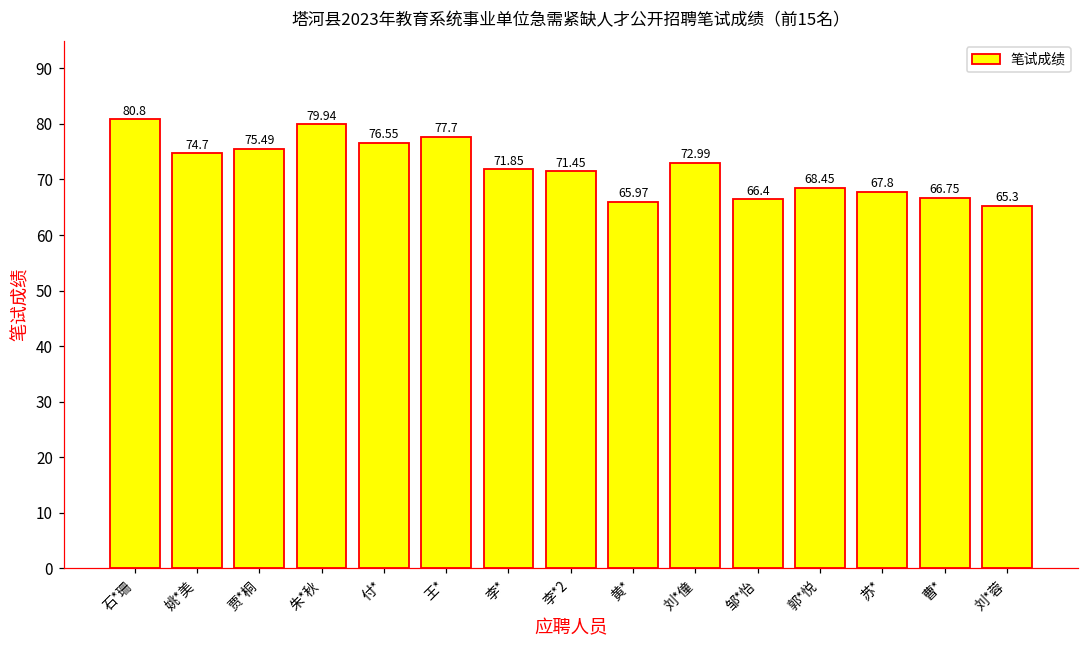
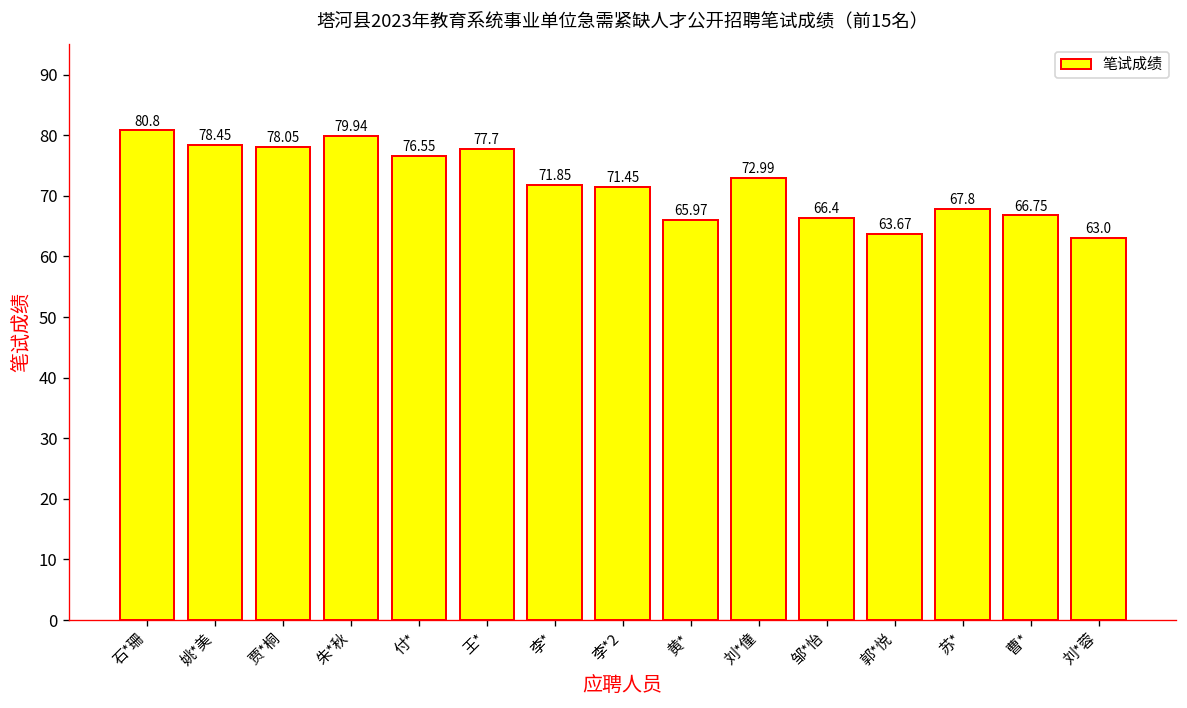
  {
    "石*珊": 80.8,
-   "姚*美": 74.7,
-   "贾*桐": 75.49,
+   "姚*美": 78.45,
+   "贾*桐": 78.05,
    "朱*秋": 79.94,
    "付*": 76.55,
    "王*": 77.7,
    "李*": 71.85,
    "李*2": 71.45,
    "黄*": 65.97,
    "刘*僮": 72.99,
    "邹*怡": 66.4,
-   "郭*悦": 68.45,
+   "郭*悦": 63.67,
    "苏*": 67.8,
    "曹*": 66.75,
-   "刘*蓉": 65.3
+   "刘*蓉": 63.0
  }
